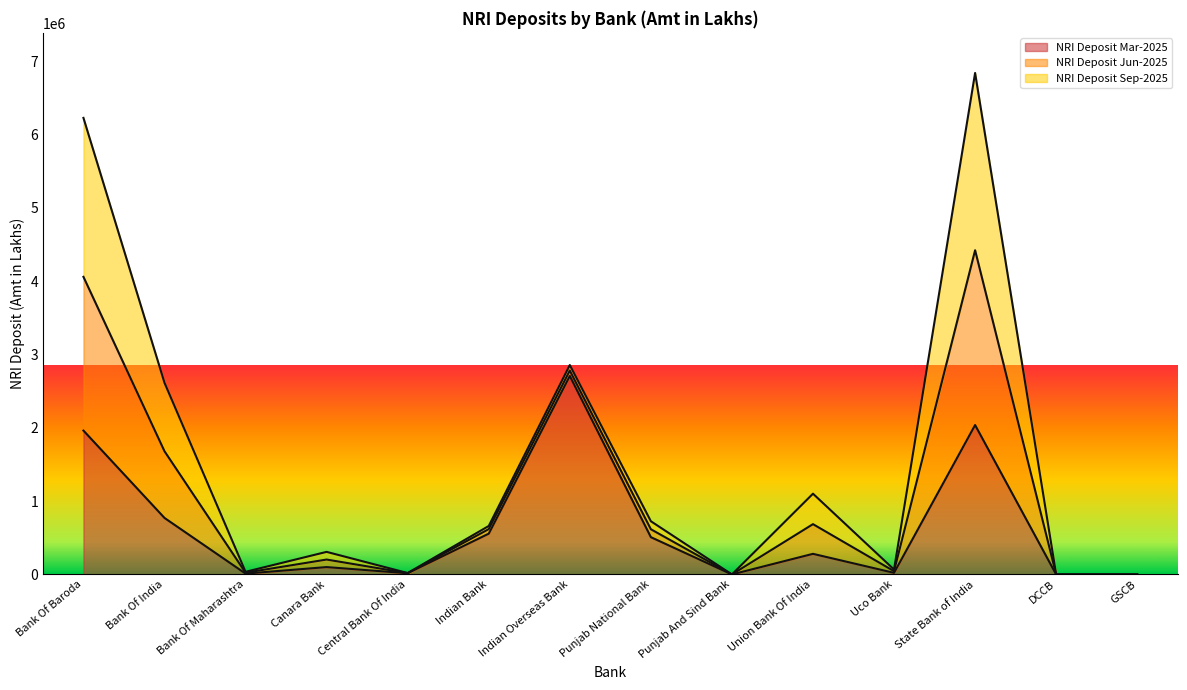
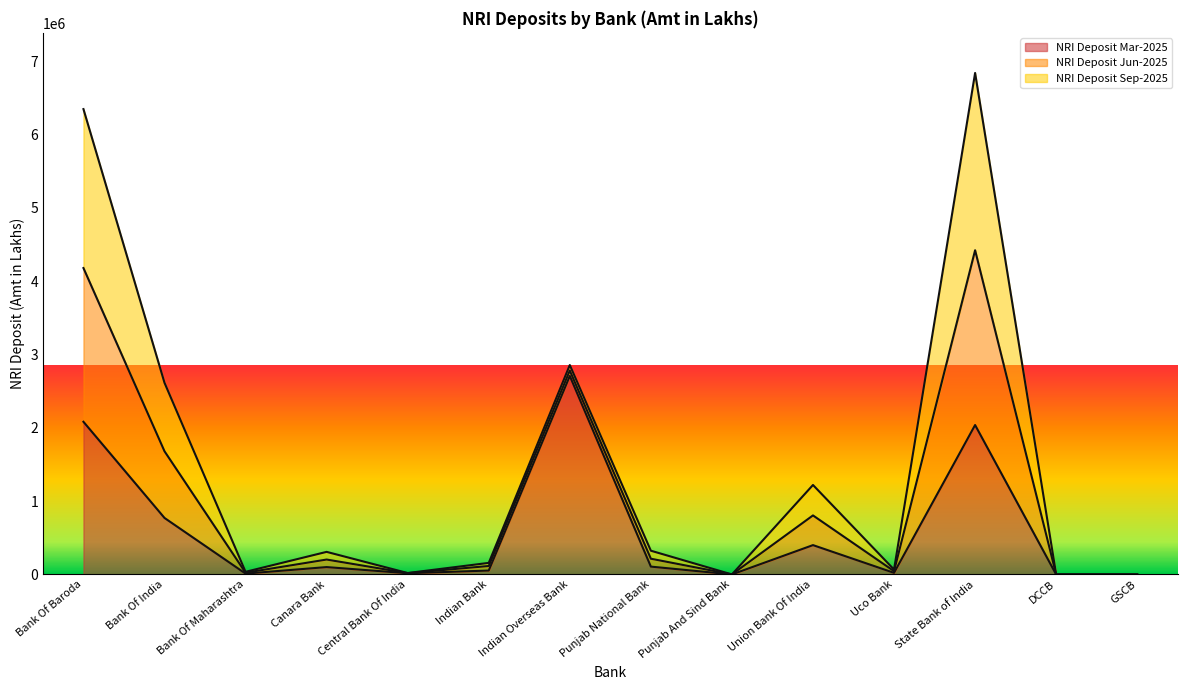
  {
    "NRI Deposit Mar-2025": {
-     "Bank Of Baroda": 2000000,
+     "Bank Of Baroda": 2100000,
      "Bank Of India": 800000,
      "Canara Bank": 100000,
-     "Indian Bank": 600000,
+     "Indian Bank": 100000,
      "Indian Overseas Bank": 2700000,
-     "Punjab National Bank": 500000,
-     "Union Bank Of India": 300000,
+     "Punjab National Bank": 100000,
+     "Union Bank Of India": 400000,
      "State Bank of India": 2000000
    }
  }
